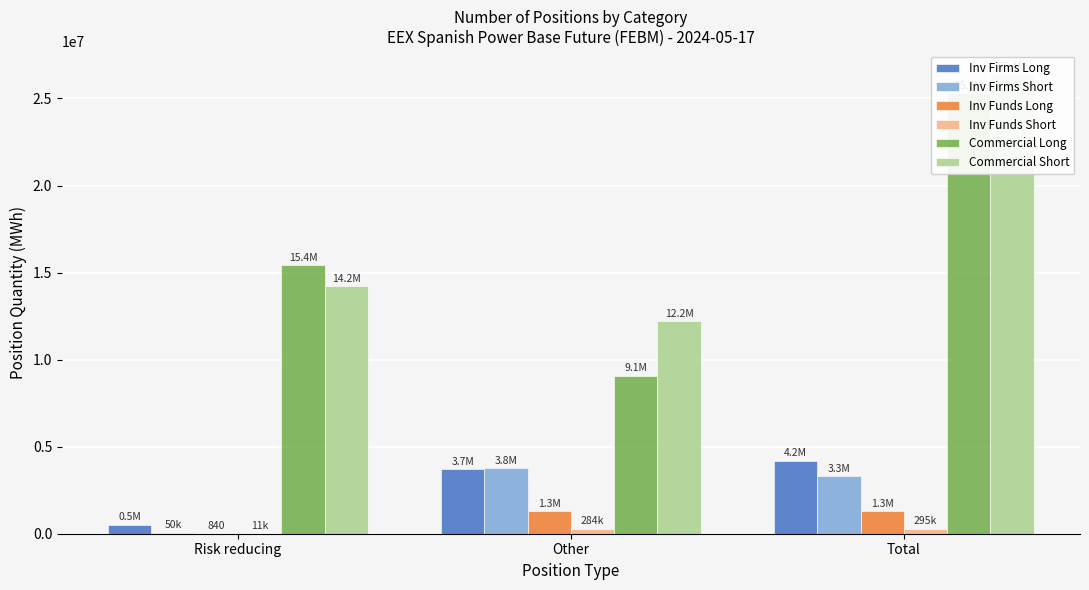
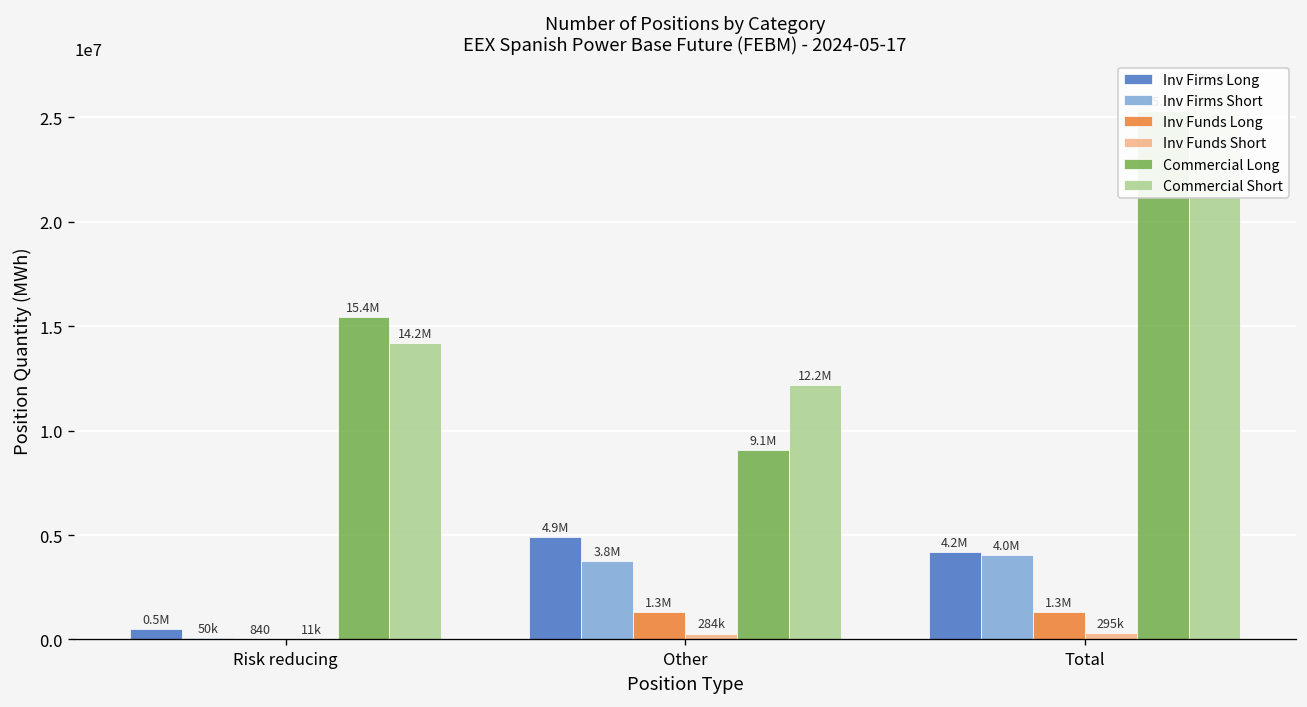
  {
    "Inv Firms Long": {
      "Risk reducing": "0.5M",
-     "Other": "3.7M",
+     "Other": "4.9M",
      "Total": "4.2M"
    },
    "Inv Firms Short": {
      "Risk reducing": "50k",
      "Other": "3.8M",
-     "Total": "3.3M"
+     "Total": "4.0M"
    },
    "Inv Funds Long": {
      "Risk reducing": "840",
      "Other": "1.3M",
      "Total": "1.3M"
    },
    "Inv Funds Short": {
      "Risk reducing": "11k"
    },
    "Commercial Long": {
      "Risk reducing": "15.4M",
      "Other": "9.1M"
    },
    "Commercial Short": {
      "Risk reducing": "14.2M",
      "Other": "12.2M"
    }
  }
